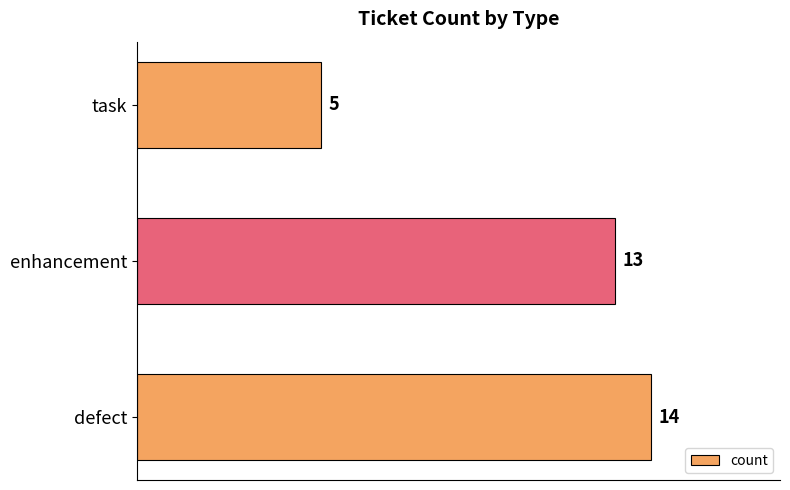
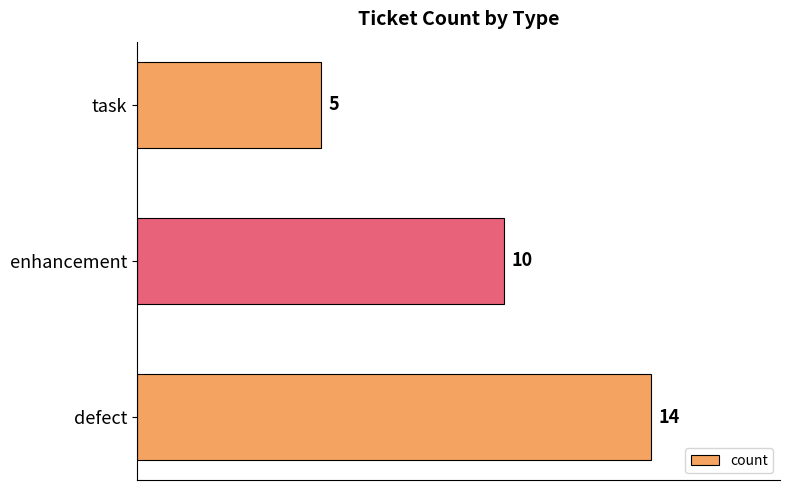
  {
    "task": 5,
-   "enhancement": 13,
+   "enhancement": 10,
    "defect": 14
  }
